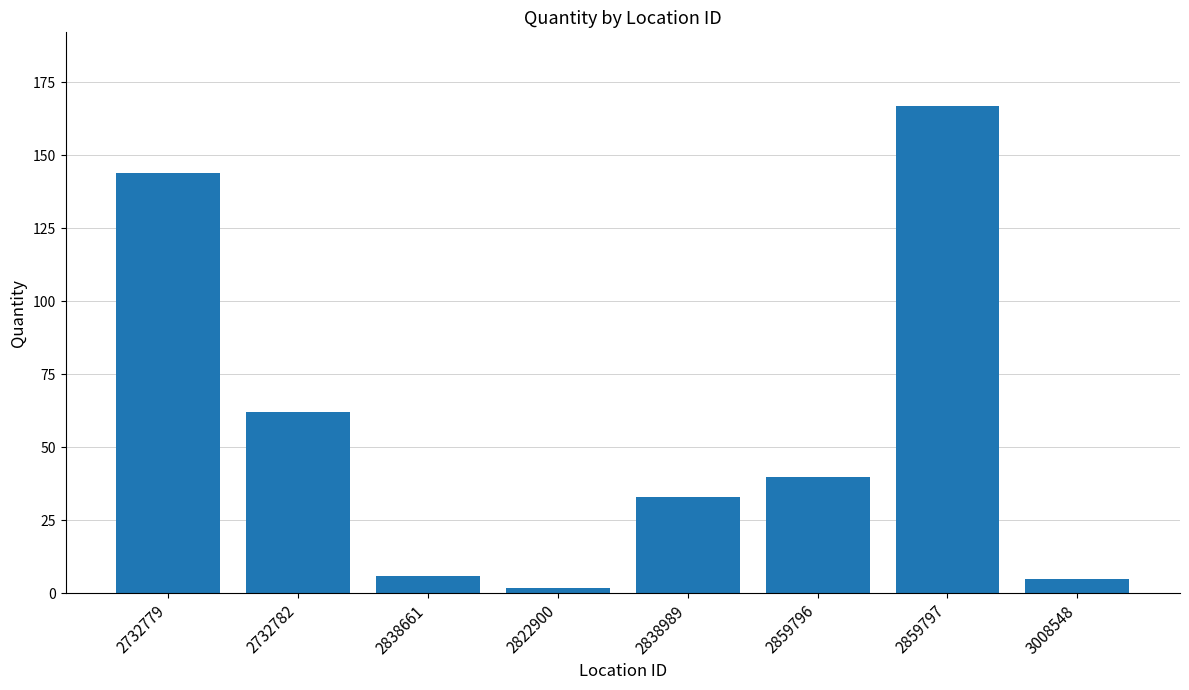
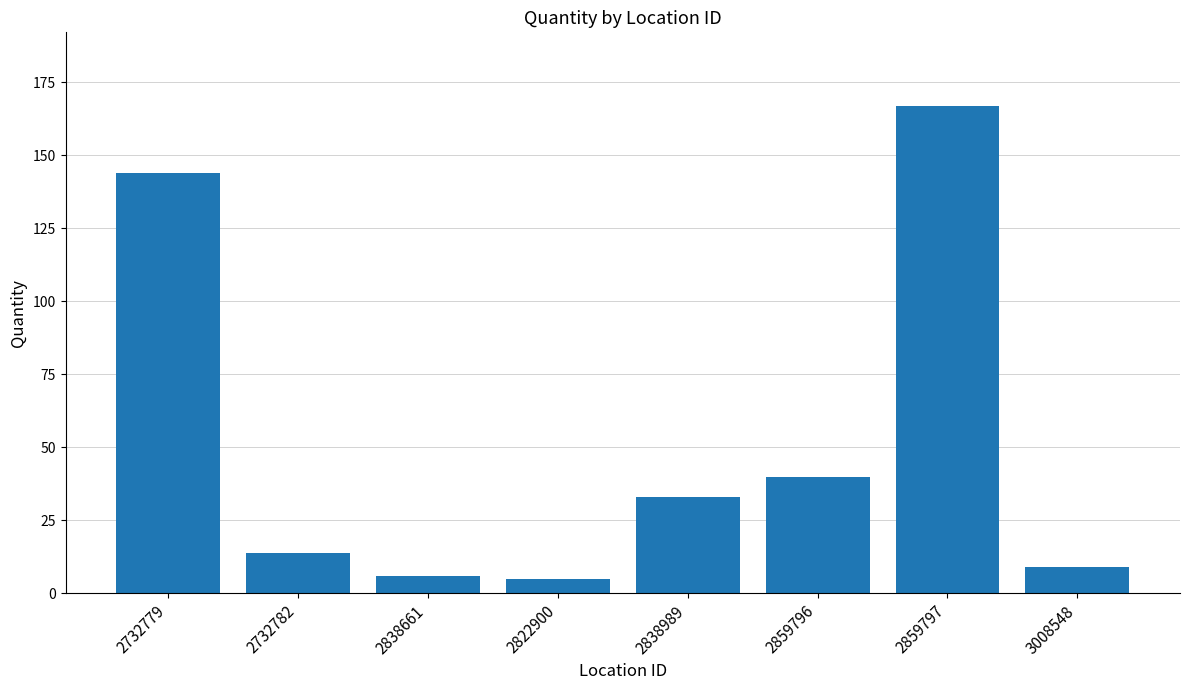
  {
    "2732779": 144,
-   "2732782": 62,
+   "2732782": 14,
    "2838661": 6,
-   "2822900": 2,
+   "2822900": 5,
    "2838989": 33,
    "2859796": 40,
    "2859797": 167,
-   "3008548": 5
+   "3008548": 9
  }
